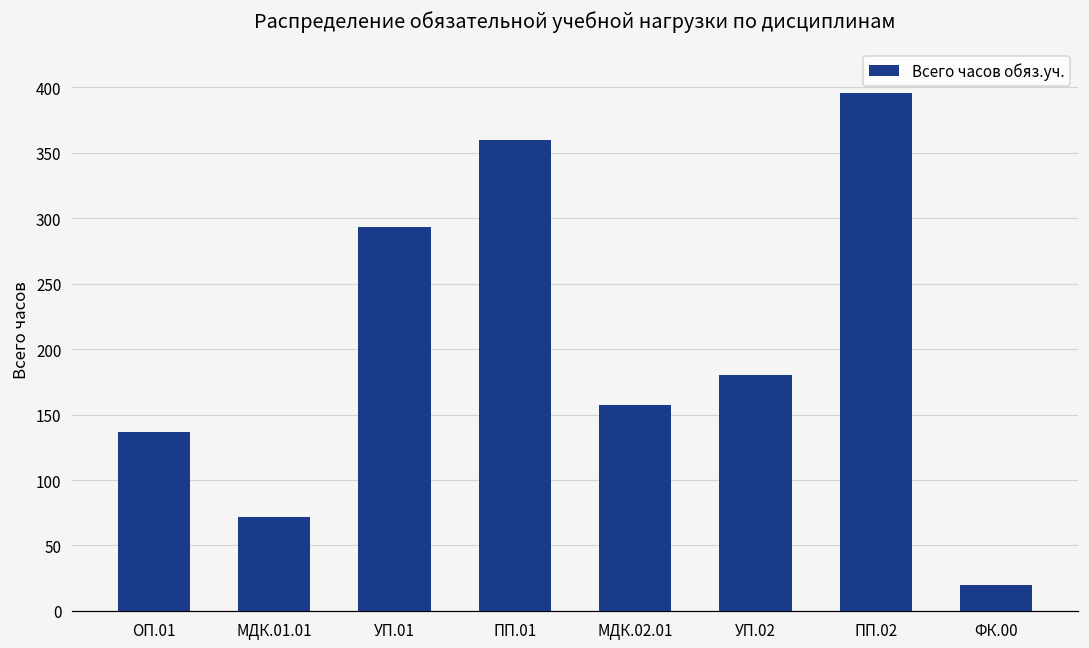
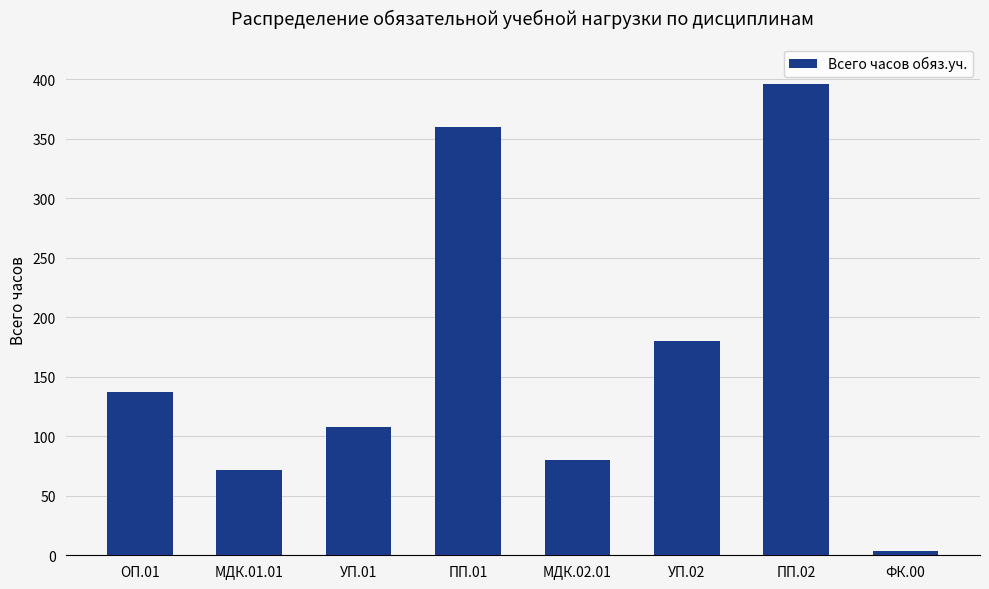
  {
    "ОП.01": 137,
    "МДК.01.01": 72,
-   "УП.01": 293,
+   "УП.01": 108,
    "ПП.01": 360,
-   "МДК.02.01": 157,
+   "МДК.02.01": 80,
    "УП.02": 180,
    "ПП.02": 396,
-   "ФК.00": 20
+   "ФК.00": 4
  }
